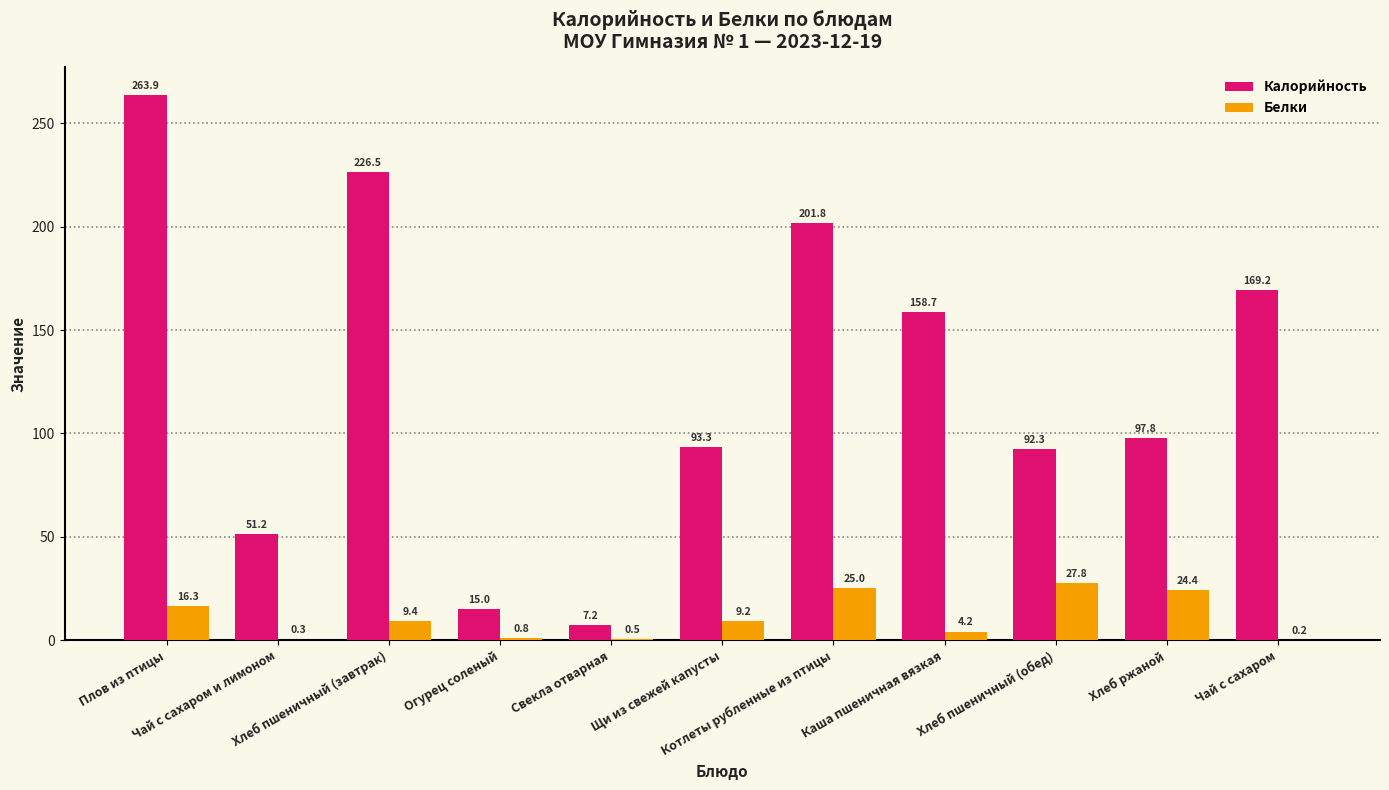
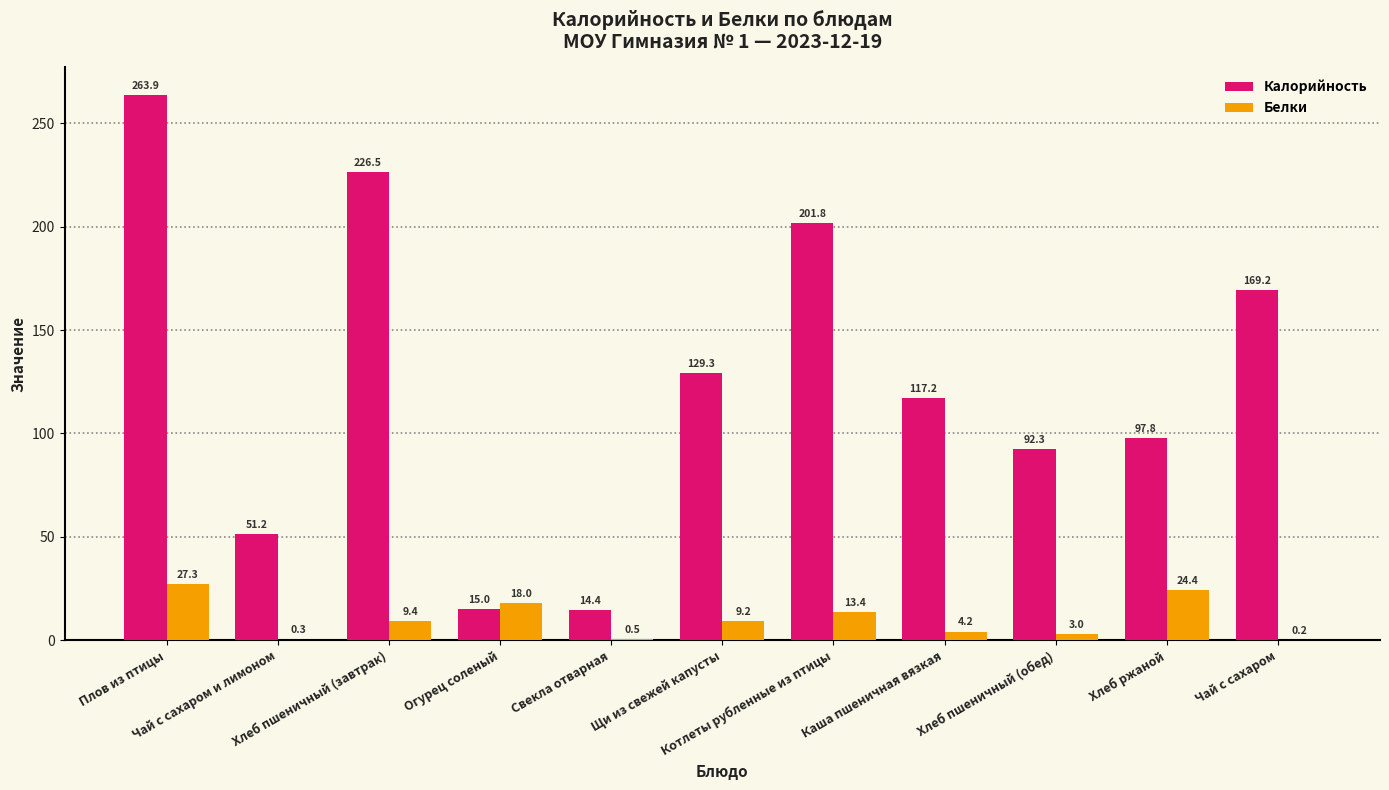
  {
    "Калорийность": {
      "Плов из птицы": 263.9,
      "Чай с сахаром и лимоном": 51.2,
      "Хлеб пшеничный (завтрак)": 226.5,
      "Огурец соленый": 15.0,
-     "Свекла отварная": 7.2,
-     "Щи из свежей капусты": 93.3,
+     "Свекла отварная": 14.4,
+     "Щи из свежей капусты": 129.3,
      "Котлеты рубленные из птицы": 201.8,
-     "Каша пшеничная вязкая": 158.7,
+     "Каша пшеничная вязкая": 117.2,
      "Хлеб пшеничный (обед)": 92.3,
      "Хлеб ржаной": 97.8,
      "Чай с сахаром": 169.2
    },
    "Белки": {
-     "Плов из птицы": 16.3,
+     "Плов из птицы": 27.3,
      "Чай с сахаром и лимоном": 0.3,
      "Хлеб пшеничный (завтрак)": 9.4,
-     "Огурец соленый": 0.8,
+     "Огурец соленый": 18.0,
      "Свекла отварная": 0.5,
      "Щи из свежей капусты": 9.2,
-     "Котлеты рубленные из птицы": 25.0,
+     "Котлеты рубленные из птицы": 13.4,
      "Каша пшеничная вязкая": 4.2,
-     "Хлеб пшеничный (обед)": 27.8,
+     "Хлеб пшеничный (обед)": 3.0,
      "Хлеб ржаной": 24.4,
      "Чай с сахаром": 0.2
    }
  }
